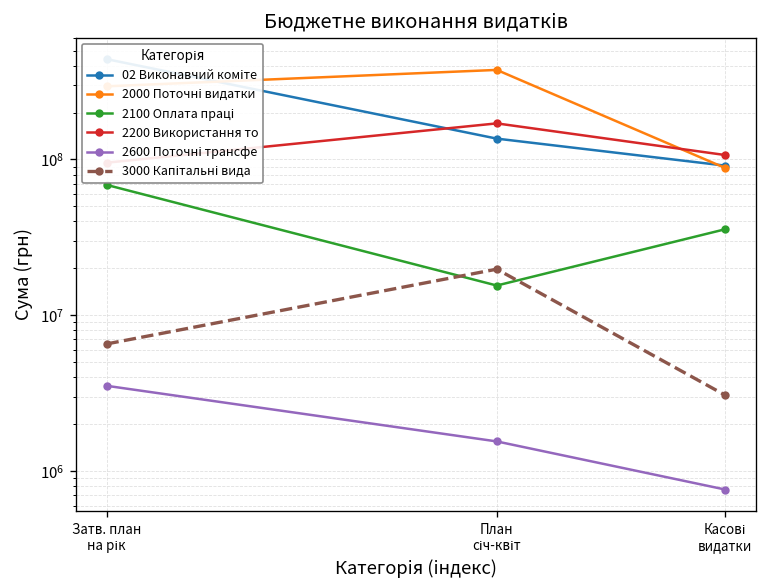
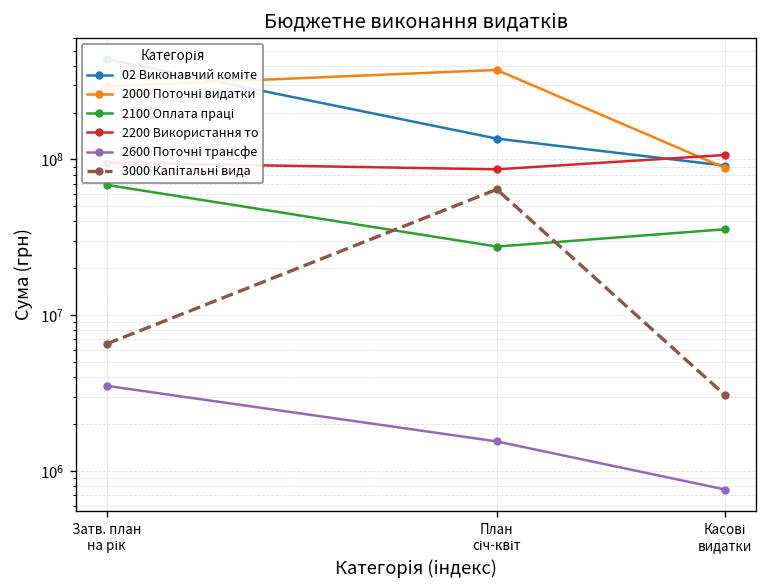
  {
    "02 Виконавчий коміте": {
      "План січ-квіт": 140000000
    },
    "2000 Поточні видатки": {
      "План січ-квіт": 380000000
    },
    "2100 Оплата праці": {
      "Затв. план на рік": 70000000,
-     "План січ-квіт": 16000000,
+     "План січ-квіт": 28000000,
      "Касові видатки": 36000000
    },
    "2200 Використання то": {
-     "План січ-квіт": 170000000,
+     "План січ-квіт": 90000000,
      "Касові видатки": 110000000
    },
    "2600 Поточні трансфе": {
      "Затв. план на рік": 3500000,
      "План січ-квіт": 1600000,
      "Касові видатки": 800000
    },
    "3000 Капітальні вида": {
      "Затв. план на рік": 7000000,
-     "План січ-квіт": 20000000,
+     "План січ-квіт": 60000000,
      "Касові видатки": 3100000
    }
  }
